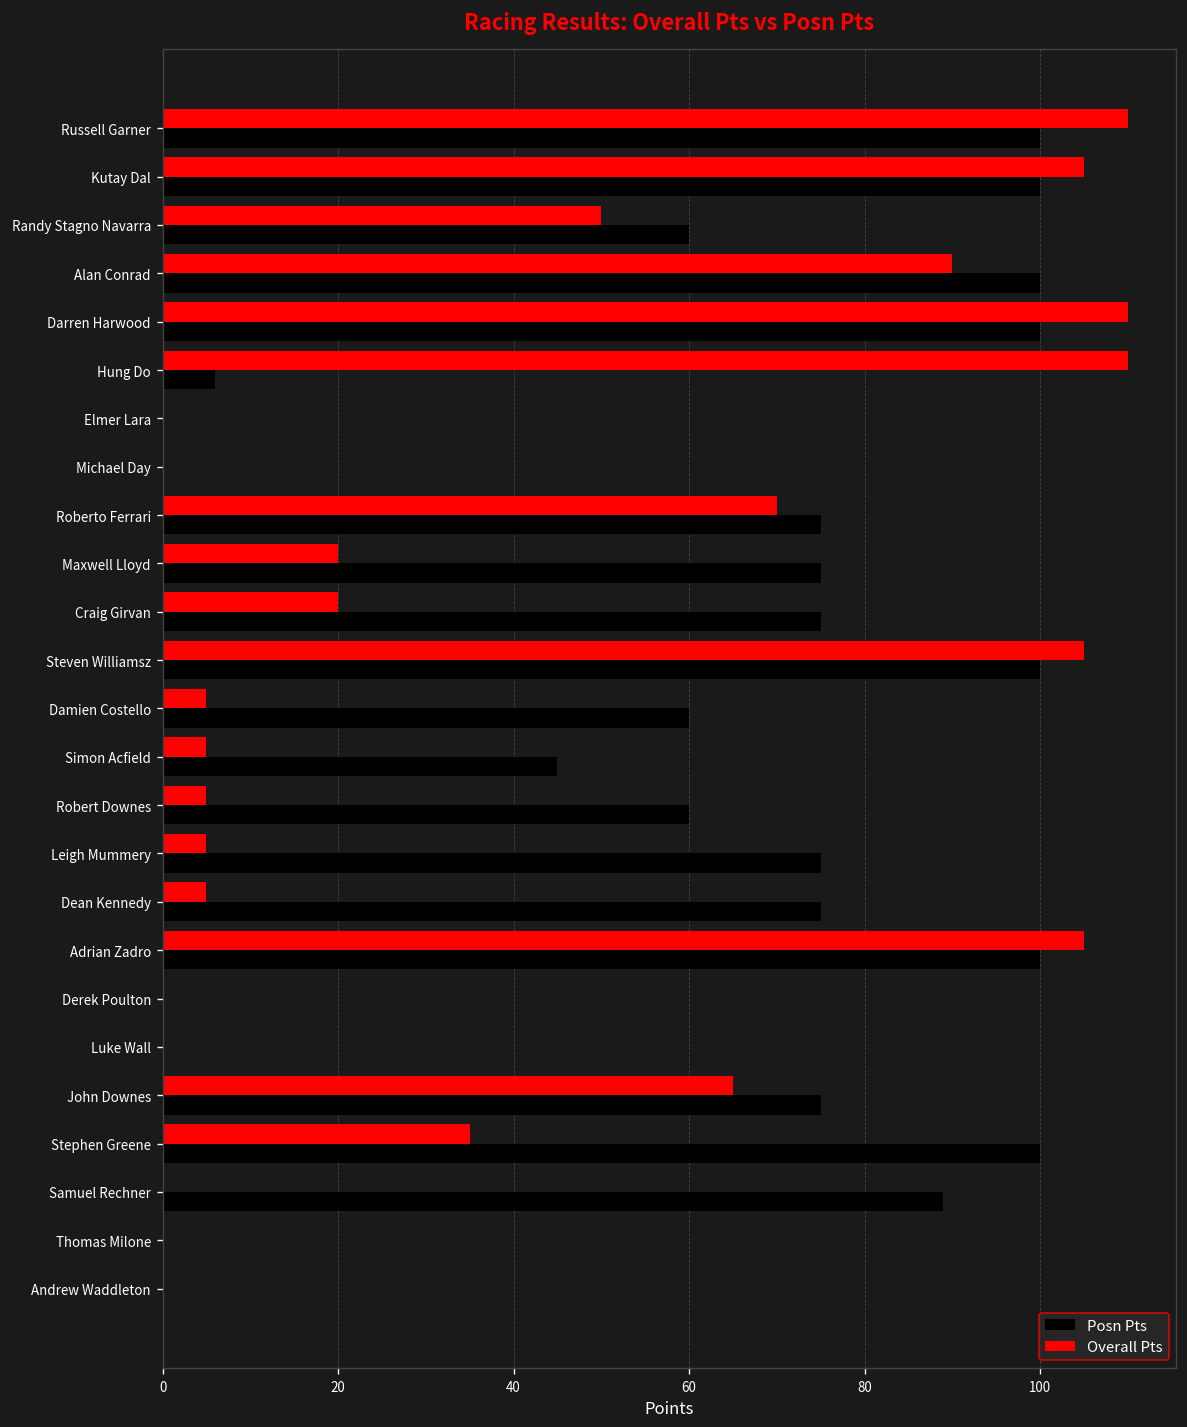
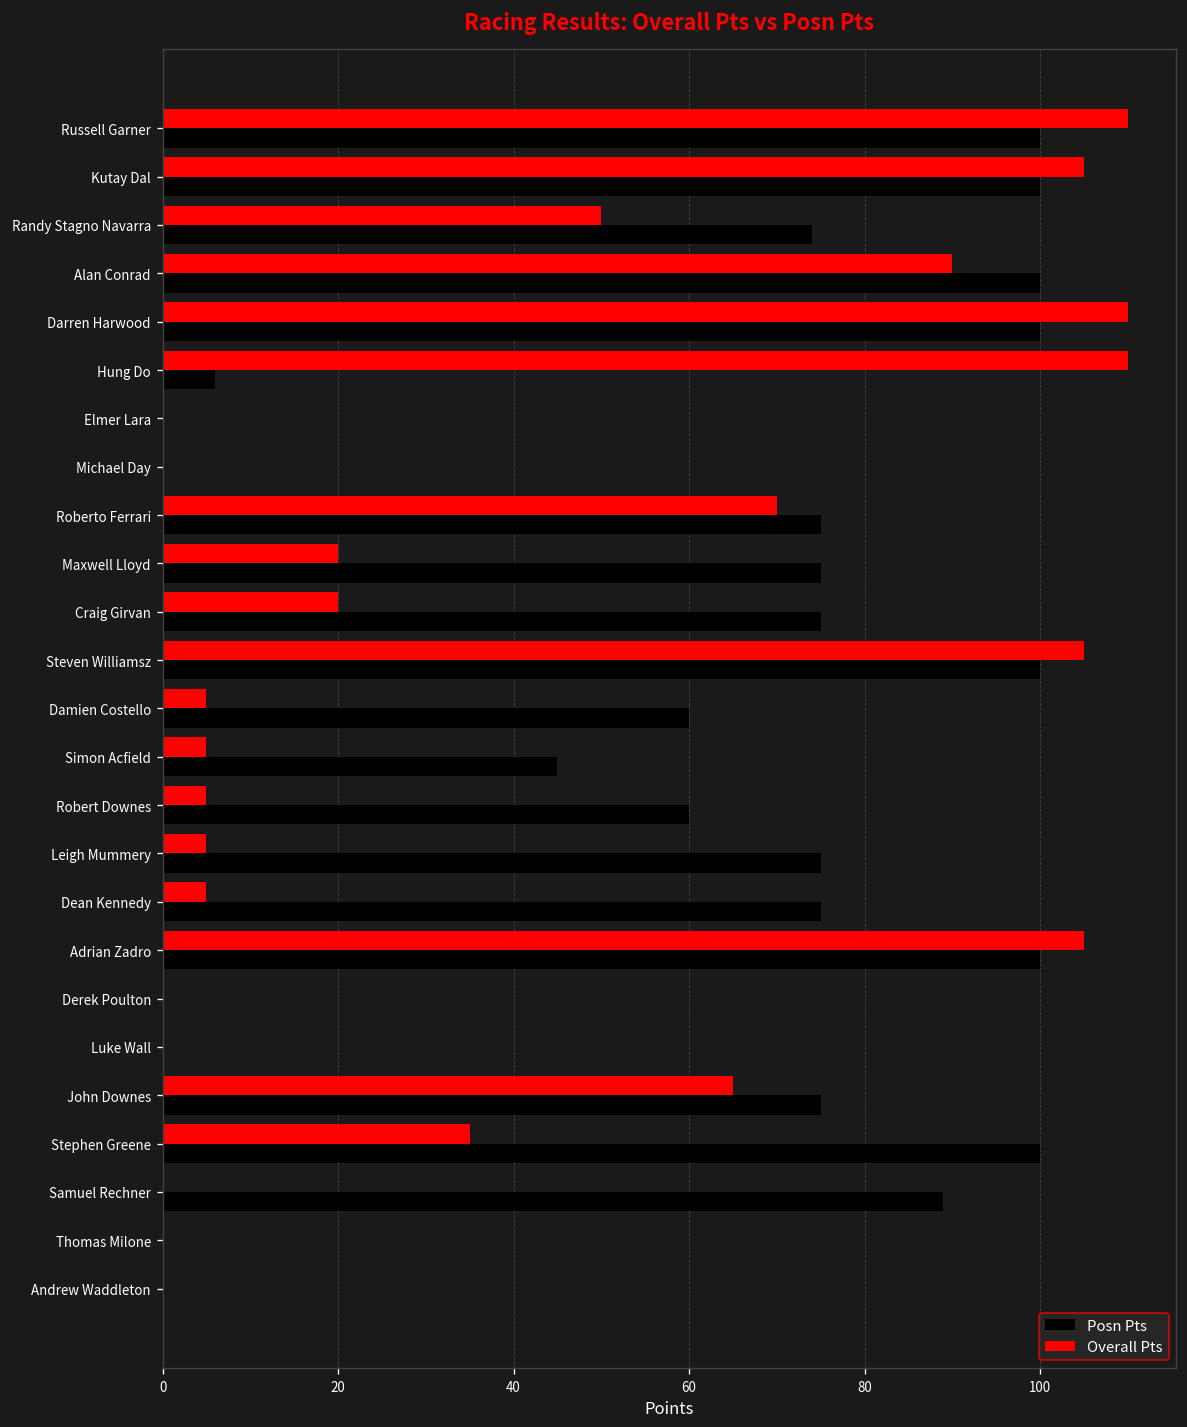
  {
    "Posn Pts": {
      "Russell Garner": 100,
      "Kutay Dal": 100,
-     "Randy Stagno Navarra": 60,
+     "Randy Stagno Navarra": 74,
      "Alan Conrad": 100,
      "Darren Harwood": 100,
      "Hung Do": 6,
      "Elmer Lara": 0,
      "Michael Day": 0,
      "Roberto Ferrari": 75,
      "Maxwell Lloyd": 75,
      "Craig Girvan": 75,
      "Steven Williamsz": 100,
      "Damien Costello": 60,
      "Simon Acfield": 45,
      "Robert Downes": 60,
      "Leigh Mummery": 75,
      "Dean Kennedy": 75,
      "Adrian Zadro": 100,
      "Derek Poulton": 0,
      "Luke Wall": 0,
      "John Downes": 75,
      "Stephen Greene": 100,
      "Samuel Rechner": 89,
      "Thomas Milone": 0,
      "Andrew Waddleton": 0
    },
    "Overall Pts": {
      "Russell Garner": 110,
      "Kutay Dal": 105,
      "Randy Stagno Navarra": 50,
      "Alan Conrad": 90,
      "Darren Harwood": 110,
      "Hung Do": 110,
      "Elmer Lara": 0,
      "Michael Day": 0,
      "Roberto Ferrari": 70,
      "Maxwell Lloyd": 20,
      "Craig Girvan": 20,
      "Steven Williamsz": 105,
      "Damien Costello": 5,
      "Simon Acfield": 5,
      "Robert Downes": 5,
      "Leigh Mummery": 5,
      "Dean Kennedy": 5,
      "Adrian Zadro": 105,
      "Derek Poulton": 0,
      "Luke Wall": 0,
      "John Downes": 65,
      "Stephen Greene": 35,
      "Samuel Rechner": 0,
      "Thomas Milone": 0,
      "Andrew Waddleton": 0
    }
  }
